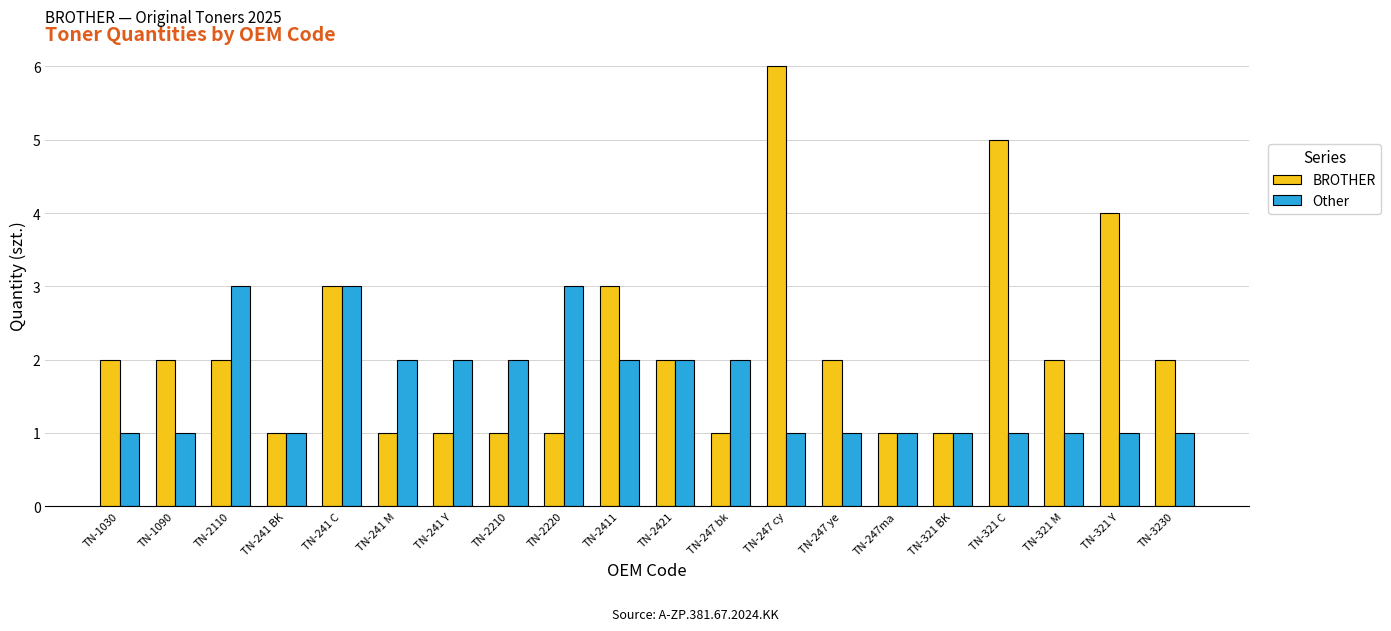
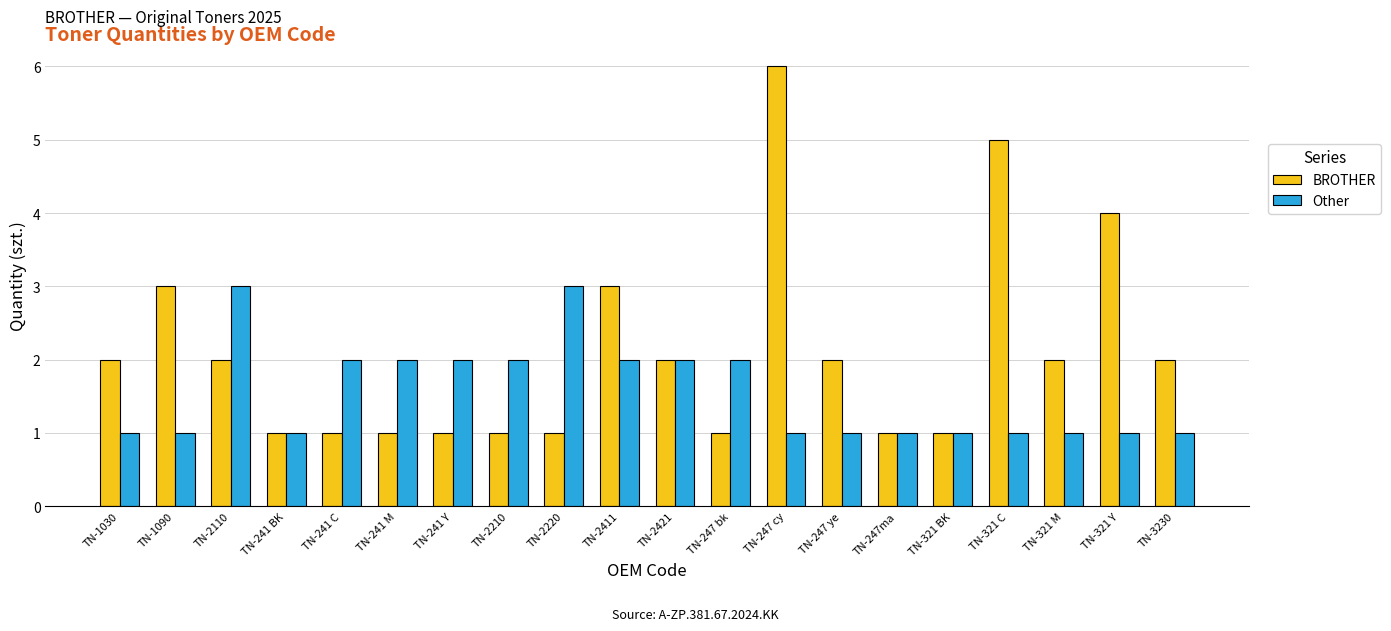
  {
    "BROTHER": {
      "TN-1030": 2,
-     "TN-1090": 2,
+     "TN-1090": 3,
      "TN-2110": 2,
      "TN-241 BK": 1,
-     "TN-241 C": 3,
+     "TN-241 C": 1,
      "TN-241 M": 1,
      "TN-241 Y": 1,
      "TN-2210": 1,
      "TN-2220": 1,
      "TN-2411": 3,
      "TN-2421": 2,
      "TN-247 bk": 1,
      "TN-247 cy": 6,
      "TN-247 ye": 2,
      "TN-247ma": 1,
      "TN-321 BK": 1,
      "TN-321 C": 5,
      "TN-321 M": 2,
      "TN-321 Y": 4,
      "TN-3230": 2
    },
    "Other": {
      "TN-1030": 1,
      "TN-1090": 1,
      "TN-2110": 3,
      "TN-241 BK": 1,
-     "TN-241 C": 3,
+     "TN-241 C": 2,
      "TN-241 M": 2,
      "TN-241 Y": 2,
      "TN-2210": 2,
      "TN-2220": 3,
      "TN-2411": 2,
      "TN-2421": 2,
      "TN-247 bk": 2,
      "TN-247 cy": 1,
      "TN-247 ye": 1,
      "TN-247ma": 1,
      "TN-321 BK": 1,
      "TN-321 C": 1,
      "TN-321 M": 1,
      "TN-321 Y": 1,
      "TN-3230": 1
    }
  }
